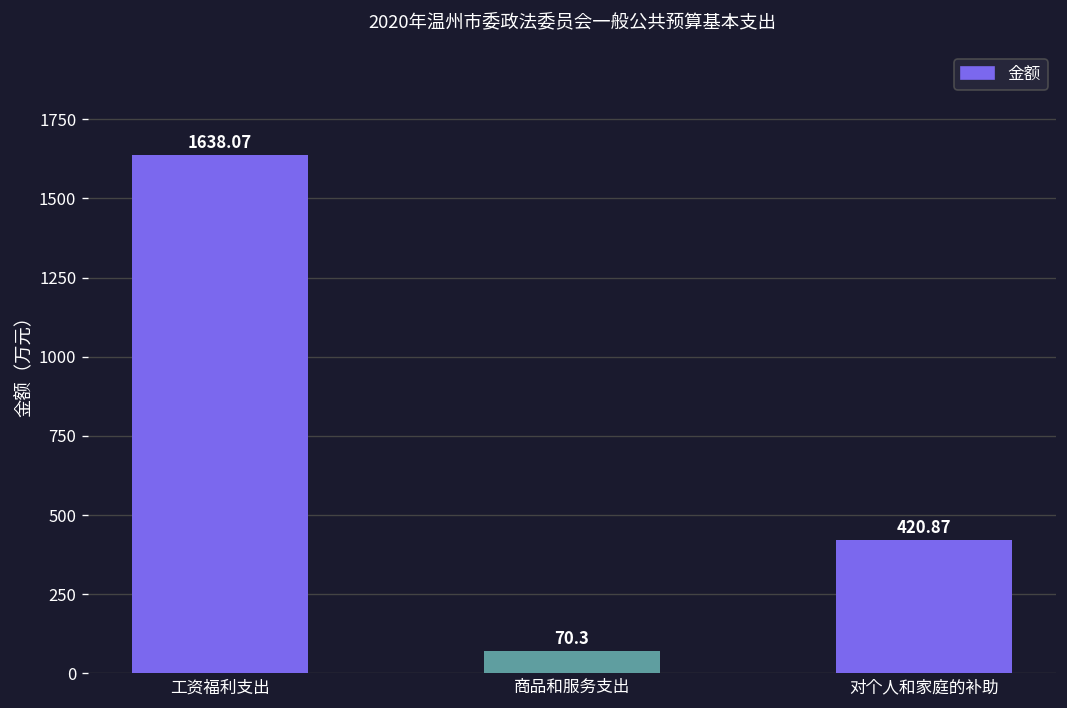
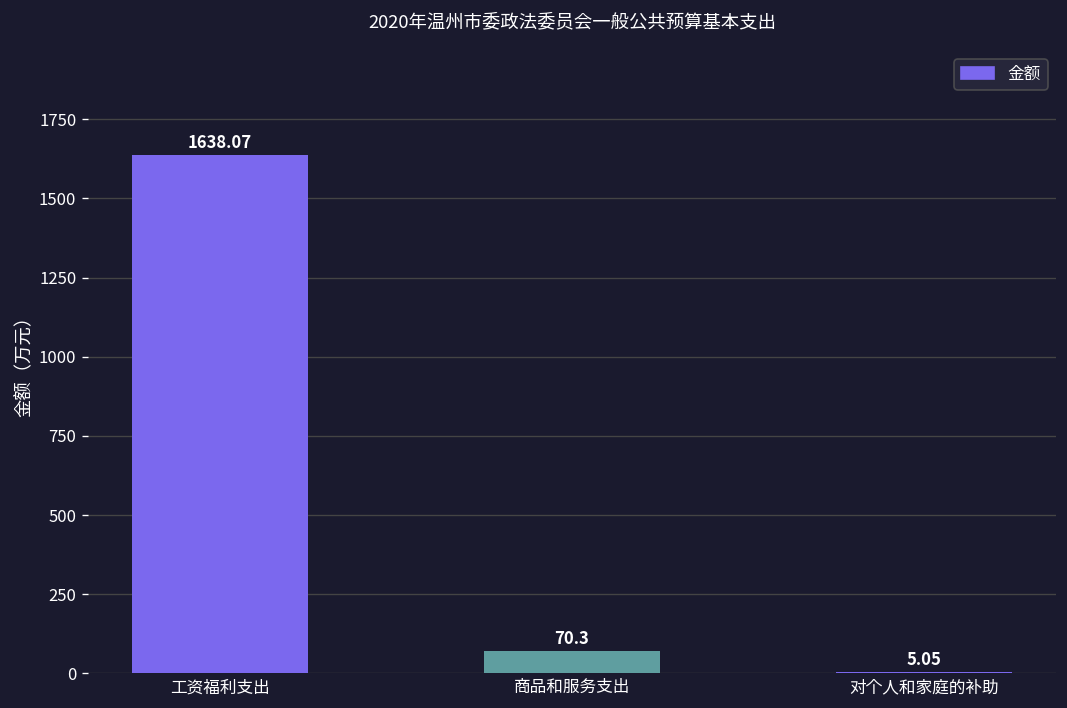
  {
    "工资福利支出": 1638.07,
    "商品和服务支出": 70.3,
-   "对个人和家庭的补助": 420.87
+   "对个人和家庭的补助": 5.05
  }
